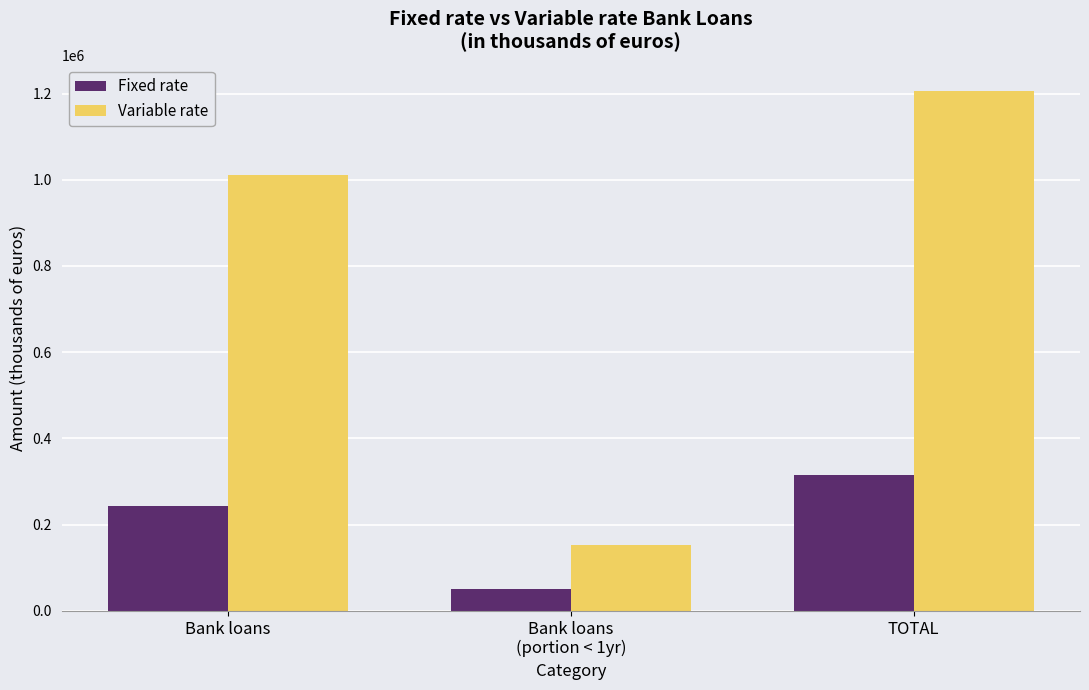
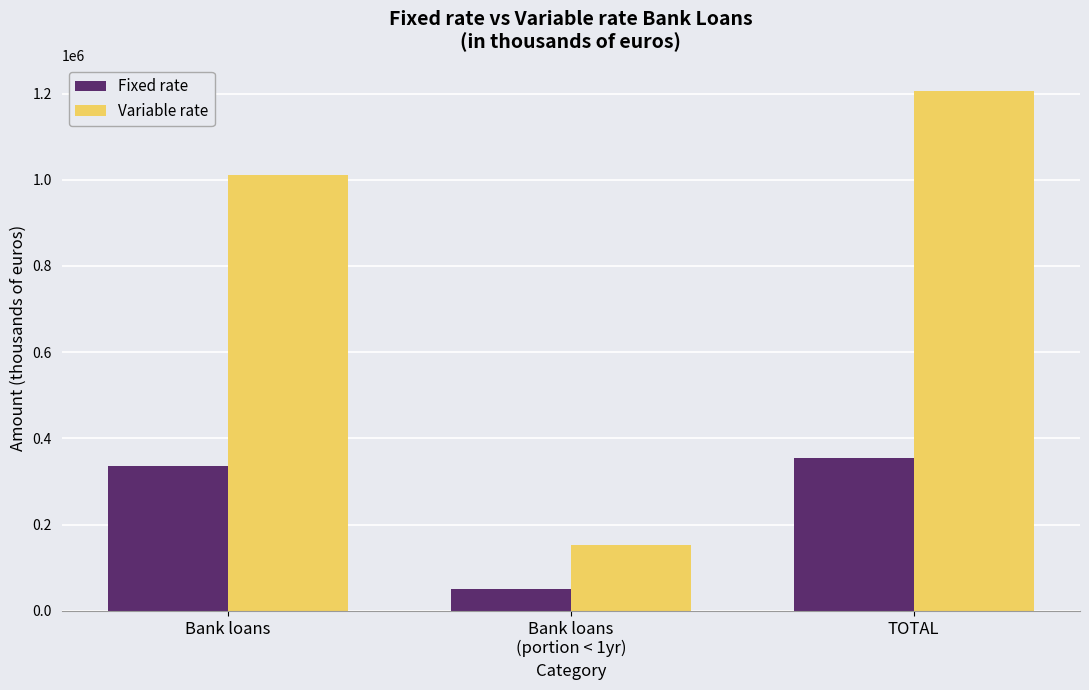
  {
    "Fixed rate": {
-     "Bank loans": 240000,
+     "Bank loans": 340000,
      "Bank loans (portion < 1yr)": 50000,
-     "TOTAL": 320000
+     "TOTAL": 360000
    },
    "Variable rate": {
      "Bank loans": 1010000,
      "Bank loans (portion < 1yr)": 150000,
      "TOTAL": 1210000
    }
  }
